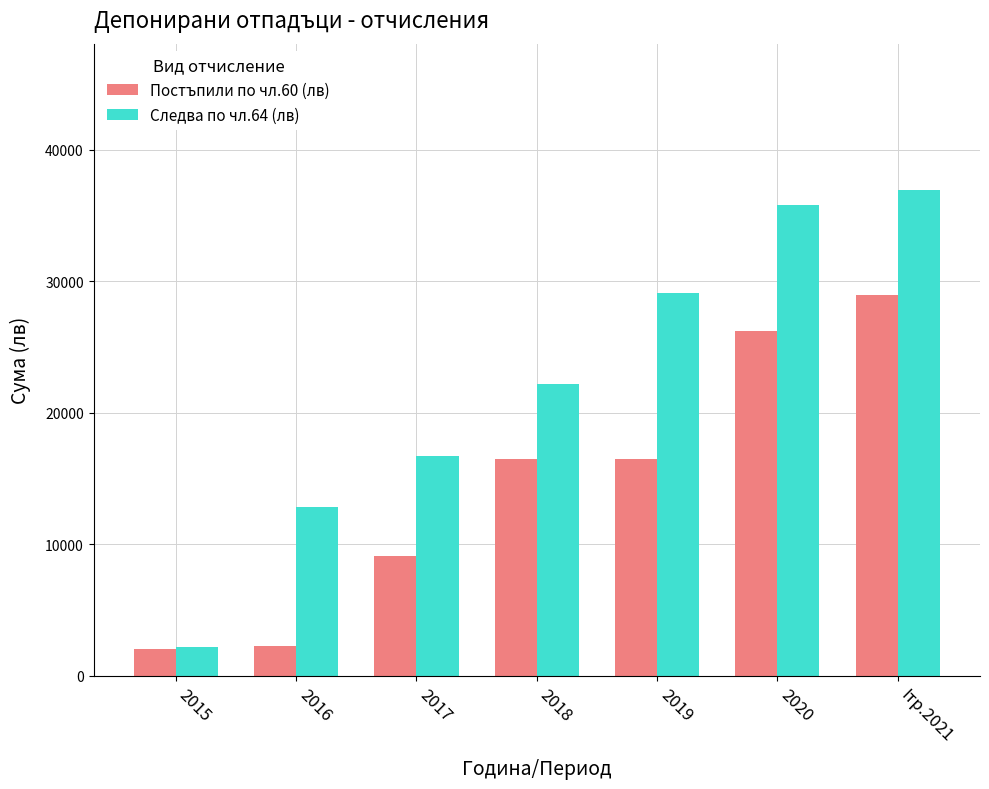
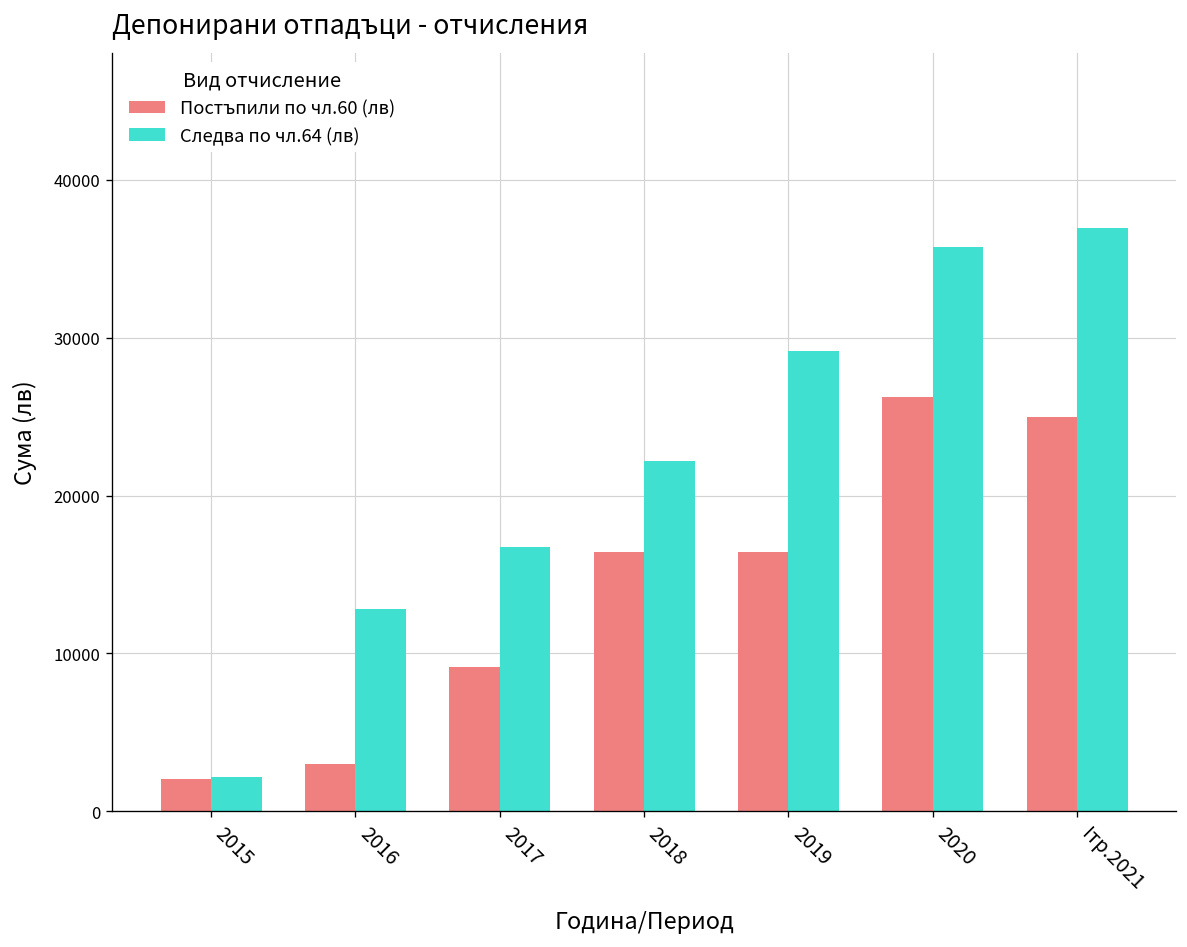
  {
    "Постъпили по чл.60 (лв)": {
      "2015": 2000,
-     "2016": 2300,
+     "2016": 3000,
      "2017": 9100,
      "2018": 16500,
      "2019": 16500,
      "2020": 26200,
-     "Iтр.2021": 29000
+     "Iтр.2021": 25000
    },
    "Следва по чл.64 (лв)": {
      "2015": 2200,
      "2016": 12800,
      "2017": 16800,
      "2018": 22200,
      "2019": 29100,
      "2020": 35800,
      "Iтр.2021": 37000
    }
  }
